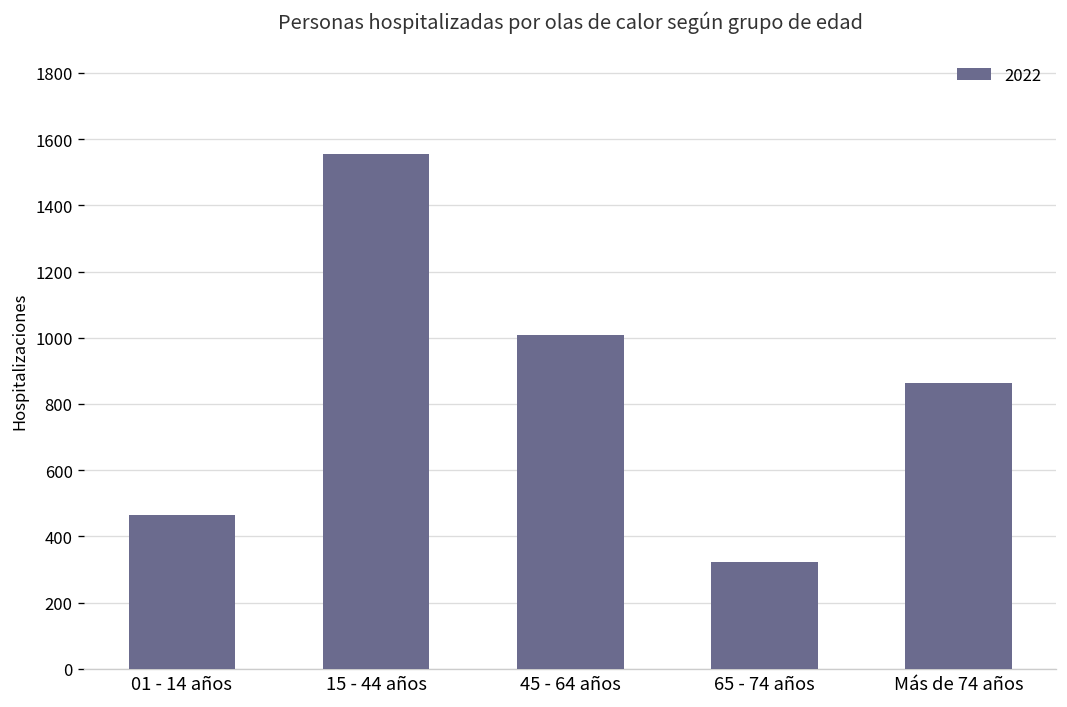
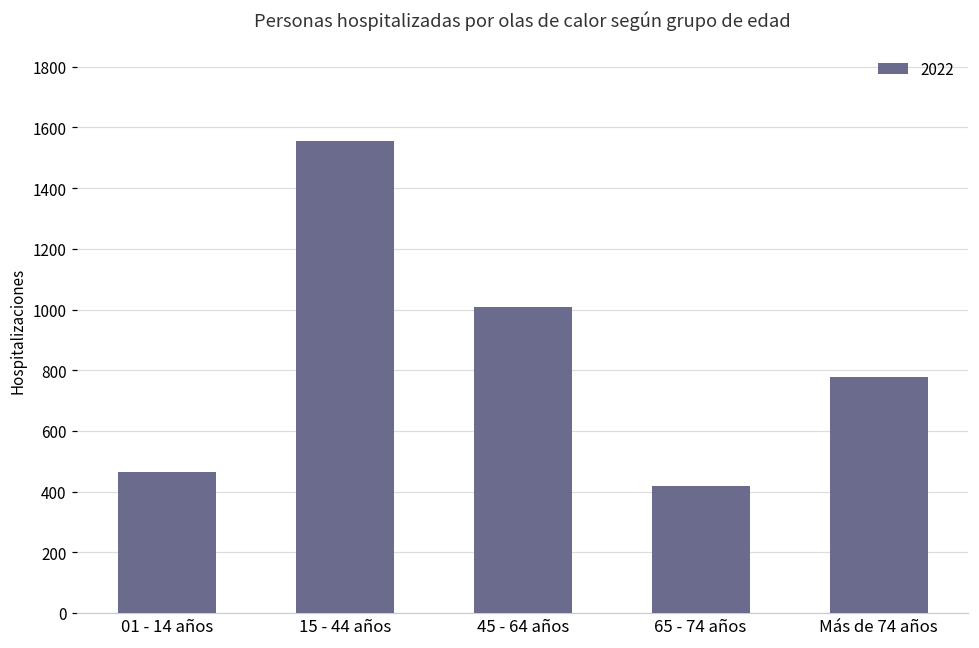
  {
    "01 - 14 años": 470,
    "15 - 44 años": 1550,
    "45 - 64 años": 1010,
-   "65 - 74 años": 320,
-   "Más de 74 años": 860
+   "65 - 74 años": 420,
+   "Más de 74 años": 780
  }
